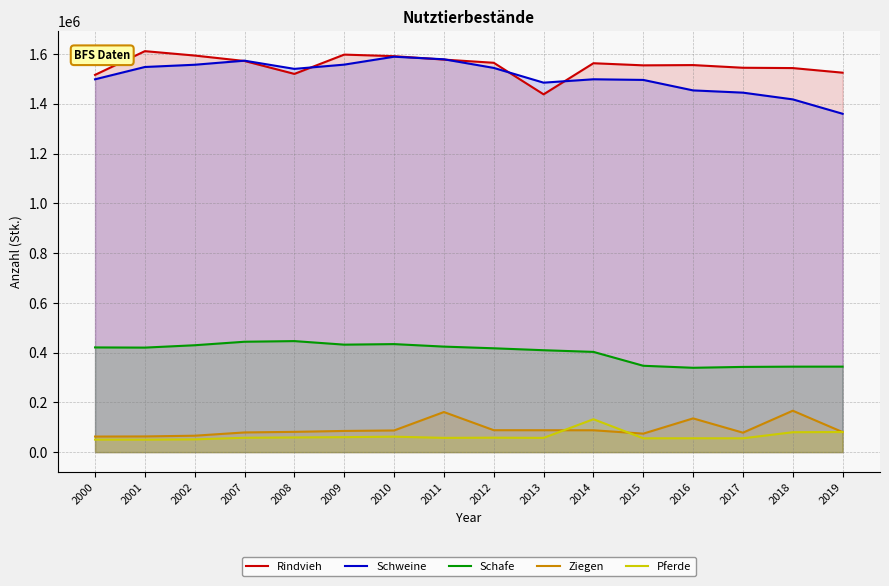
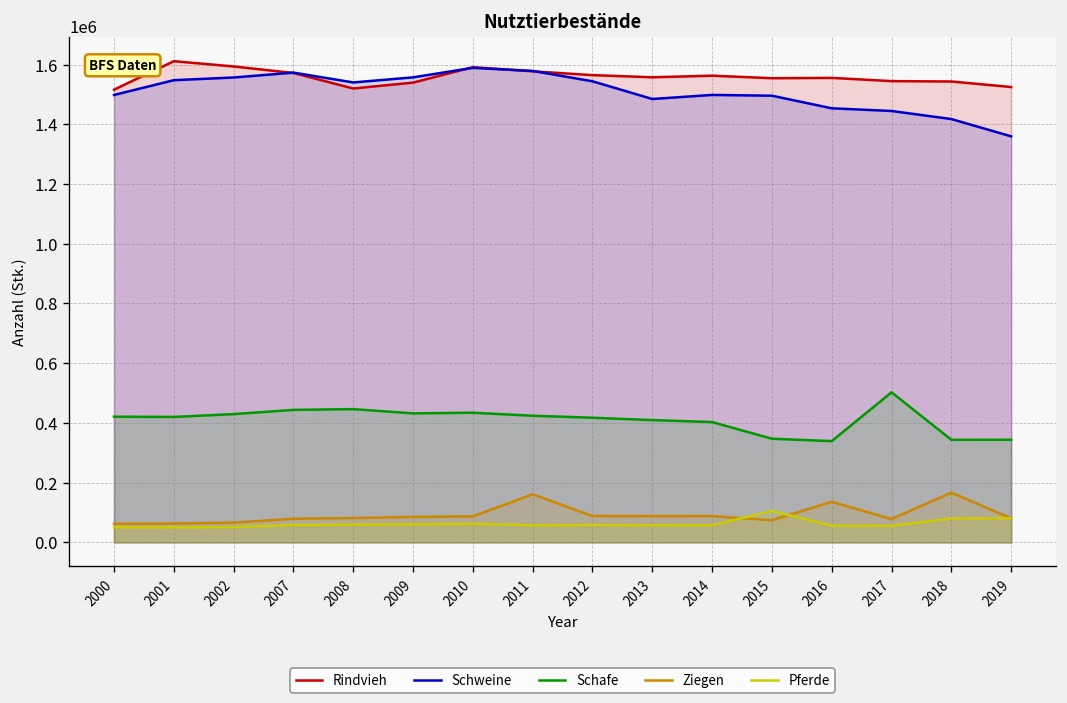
  {
    "Rindvieh": {
      "2000": 1520000,
      "2001": 1610000,
      "2002": 1590000,
      "2008": 1520000,
-     "2009": 1600000,
+     "2009": 1540000,
      "2012": 1560000,
-     "2013": 1440000,
+     "2013": 1560000,
      "2014": 1560000,
      "2015": 1550000,
      "2016": 1560000,
      "2017": 1540000,
      "2018": 1540000,
      "2019": 1520000
    },
    "Schweine": {
      "2000": 1500000,
      "2001": 1550000,
      "2002": 1560000,
      "2008": 1540000,
      "2009": 1560000,
      "2012": 1540000,
      "2013": 1480000,
      "2014": 1500000,
      "2015": 1500000,
      "2016": 1450000,
      "2017": 1440000,
      "2018": 1420000,
      "2019": 1360000
    },
    "Schafe": {
      "2000": 420000,
      "2001": 420000,
      "2002": 430000,
      "2007": 440000,
      "2008": 450000,
      "2009": 430000,
      "2010": 430000,
      "2011": 420000,
      "2012": 420000,
      "2013": 410000,
      "2014": 400000,
      "2015": 350000,
      "2016": 340000,
-     "2017": 340000,
+     "2017": 500000,
      "2018": 340000,
      "2019": 340000
    },
    "Ziegen": {
      "2000": 60000,
      "2001": 60000,
      "2002": 70000,
      "2007": 80000,
      "2008": 80000,
      "2009": 90000,
      "2010": 90000,
      "2011": 160000,
      "2012": 90000,
      "2013": 90000,
      "2014": 90000,
      "2015": 70000,
      "2016": 140000,
      "2017": 80000,
      "2018": 170000
    },
    "Pferde": {
      "2000": 50000,
      "2001": 50000,
      "2002": 50000,
      "2007": 60000,
      "2008": 60000,
      "2009": 60000,
      "2010": 60000,
      "2011": 60000,
      "2012": 60000,
      "2013": 60000,
-     "2014": 130000,
-     "2015": 60000,
+     "2014": 60000,
+     "2015": 110000,
      "2016": 60000,
      "2017": 60000,
      "2018": 80000
    }
  }
